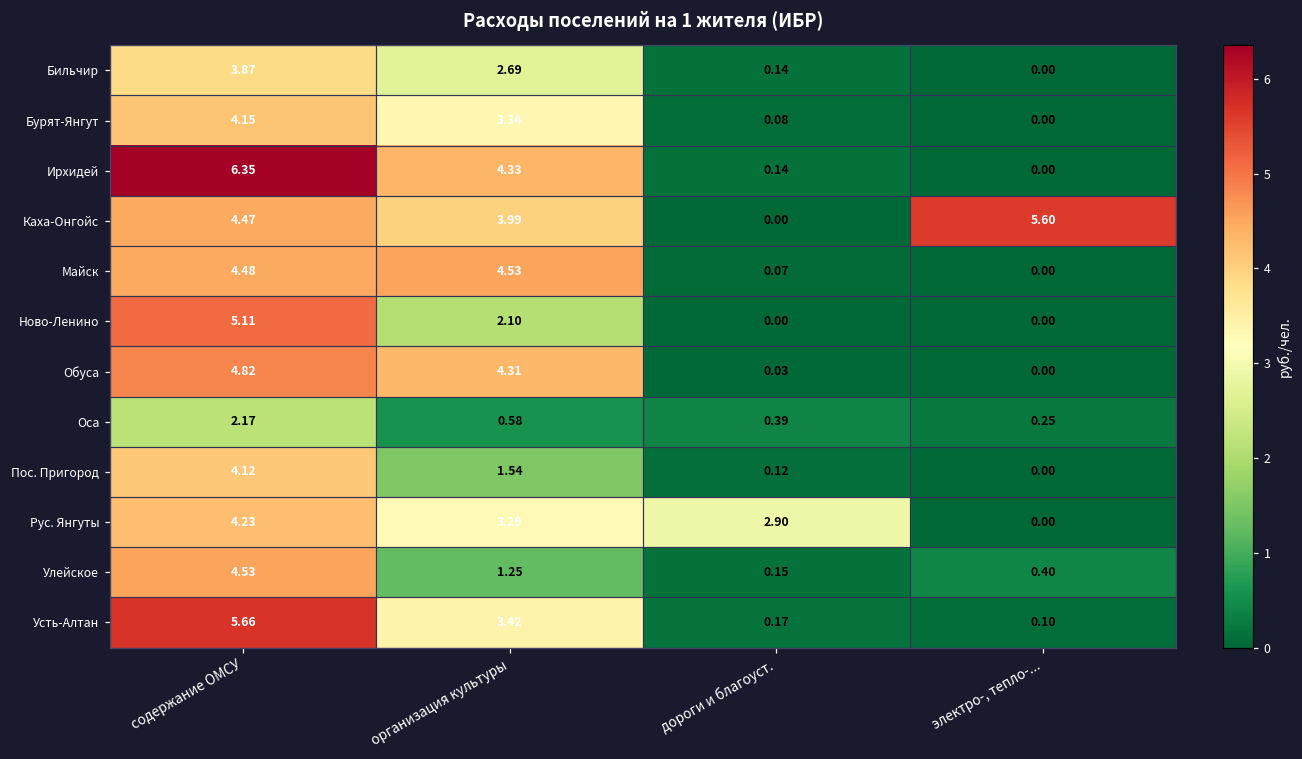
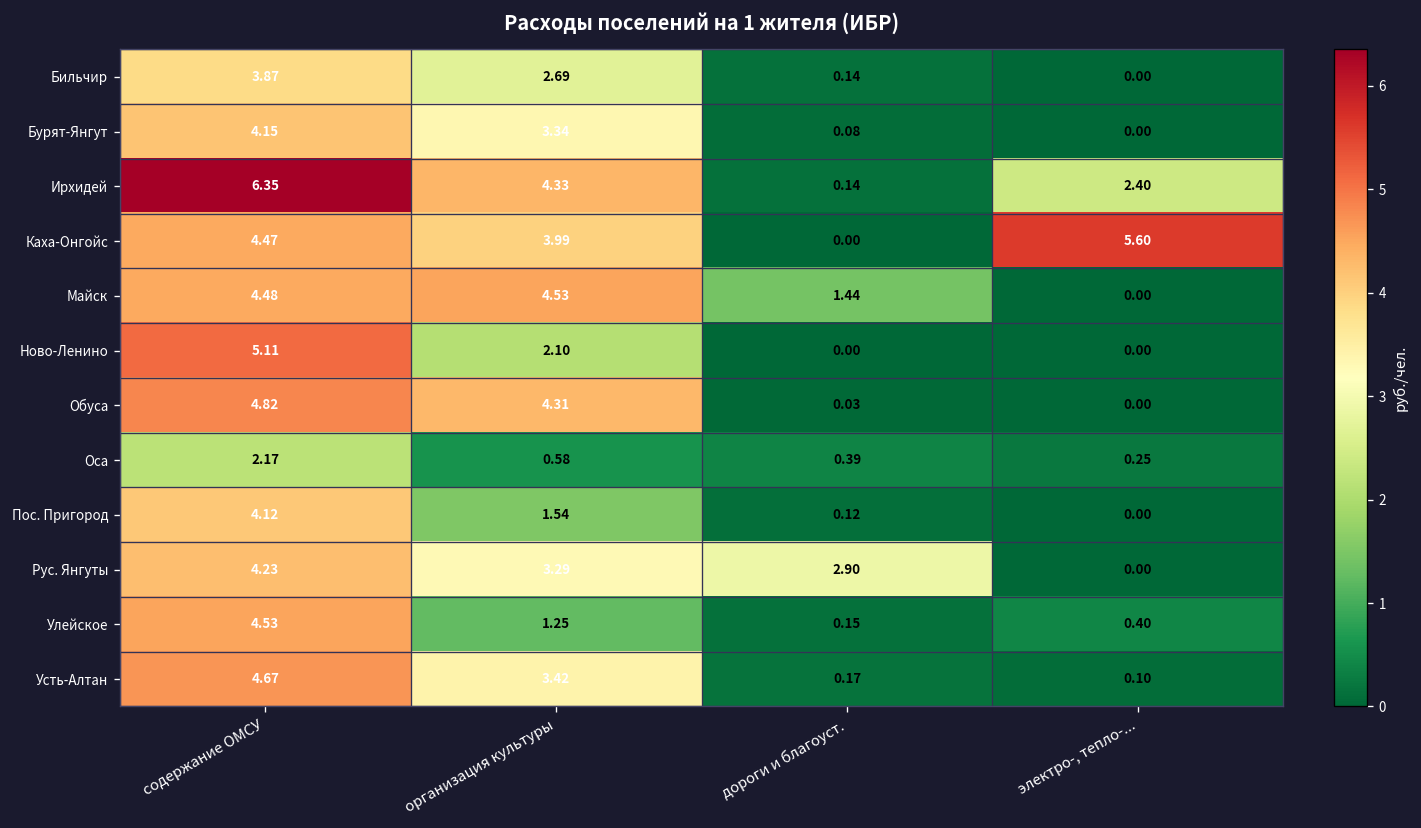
  {
    "Бильчир": {
      "содержание ОМСУ": 3.87,
      "организация культуры": 2.69,
      "дороги и благоуст.": 0.14,
      "электро-, тепло-...": 0.00
    },
    "Бурят-Янгут": {
      "содержание ОМСУ": 4.15,
      "организация культуры": 3.34,
      "дороги и благоуст.": 0.08,
      "электро-, тепло-...": 0.00
    },
    "Ирхидей": {
      "содержание ОМСУ": 6.35,
      "организация культуры": 4.33,
      "дороги и благоуст.": 0.14,
-     "электро-, тепло-...": 0.00
+     "электро-, тепло-...": 2.40
    },
    "Каха-Онгойс": {
      "содержание ОМСУ": 4.47,
      "организация культуры": 3.99,
      "дороги и благоуст.": 0.00,
      "электро-, тепло-...": 5.60
    },
    "Майск": {
      "содержание ОМСУ": 4.48,
      "организация культуры": 4.53,
-     "дороги и благоуст.": 0.07,
+     "дороги и благоуст.": 1.44,
      "электро-, тепло-...": 0.00
    },
    "Ново-Ленино": {
      "содержание ОМСУ": 5.11,
      "организация культуры": 2.10,
      "дороги и благоуст.": 0.00,
      "электро-, тепло-...": 0.00
    },
    "Обуса": {
      "содержание ОМСУ": 4.82,
      "организация культуры": 4.31,
      "дороги и благоуст.": 0.03,
      "электро-, тепло-...": 0.00
    },
    "Оса": {
      "содержание ОМСУ": 2.17,
      "организация культуры": 0.58,
      "дороги и благоуст.": 0.39,
      "электро-, тепло-...": 0.25
    },
    "Пос. Пригород": {
      "содержание ОМСУ": 4.12,
      "организация культуры": 1.54,
      "дороги и благоуст.": 0.12,
      "электро-, тепло-...": 0.00
    },
    "Рус. Янгуты": {
      "содержание ОМСУ": 4.23,
      "организация культуры": 3.29,
      "дороги и благоуст.": 2.90,
      "электро-, тепло-...": 0.00
    },
    "Улейское": {
      "содержание ОМСУ": 4.53,
      "организация культуры": 1.25,
      "дороги и благоуст.": 0.15,
      "электро-, тепло-...": 0.40
    },
    "Усть-Алтан": {
-     "содержание ОМСУ": 5.66,
+     "содержание ОМСУ": 4.67,
      "организация культуры": 3.42,
      "дороги и благоуст.": 0.17,
      "электро-, тепло-...": 0.10
    }
  }
